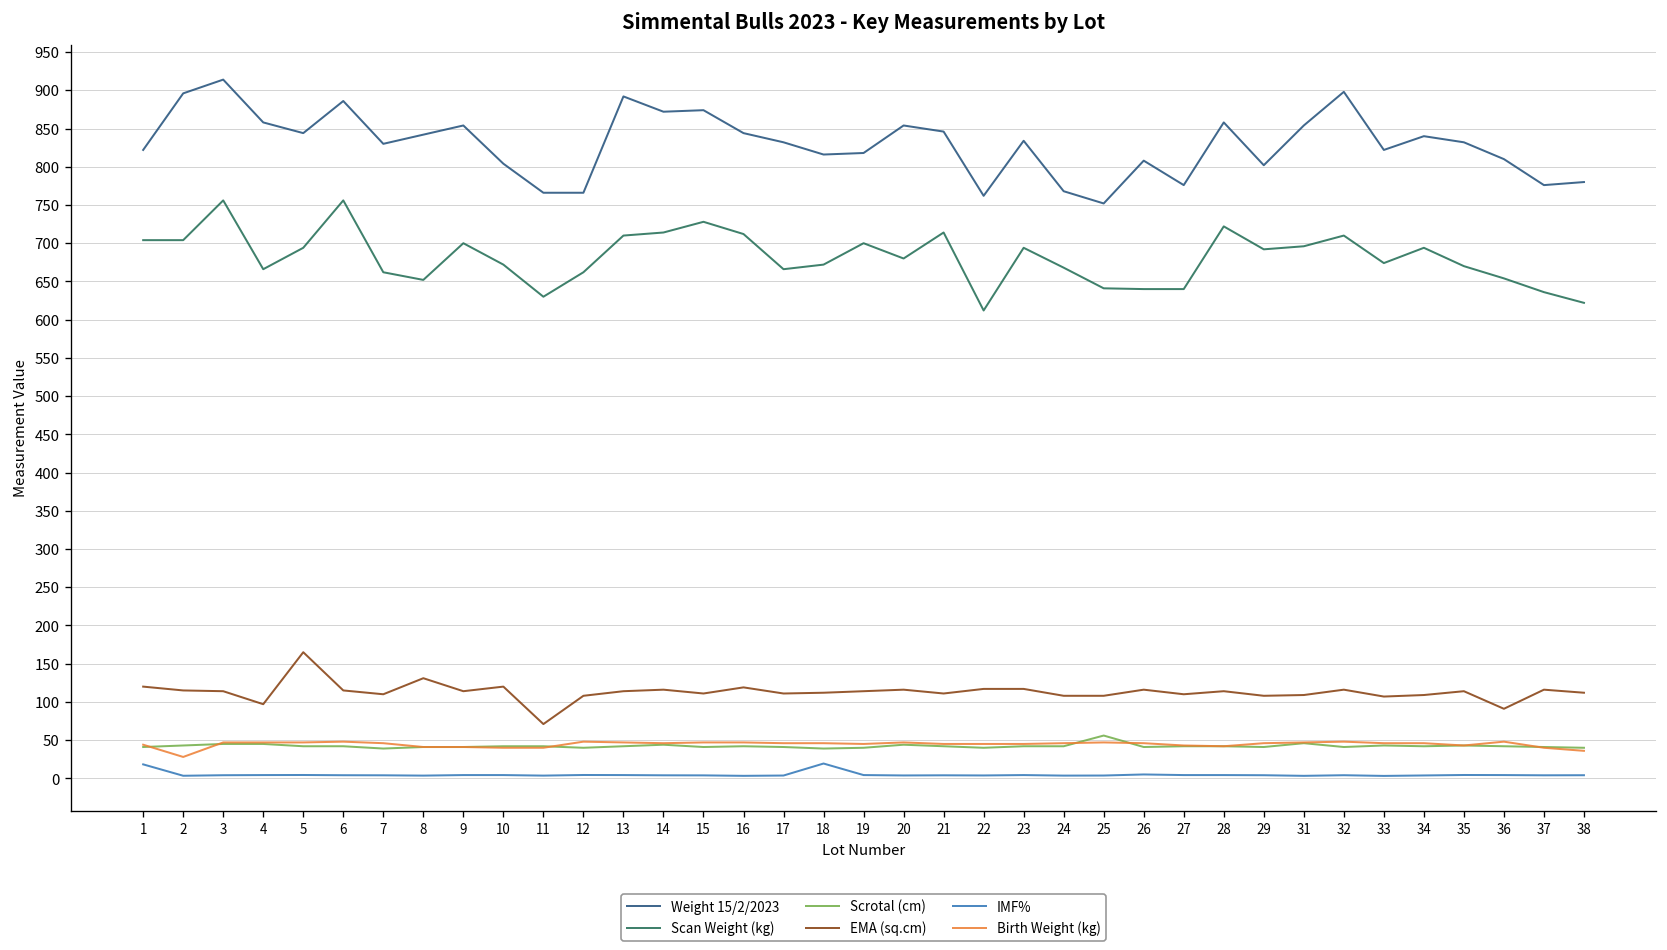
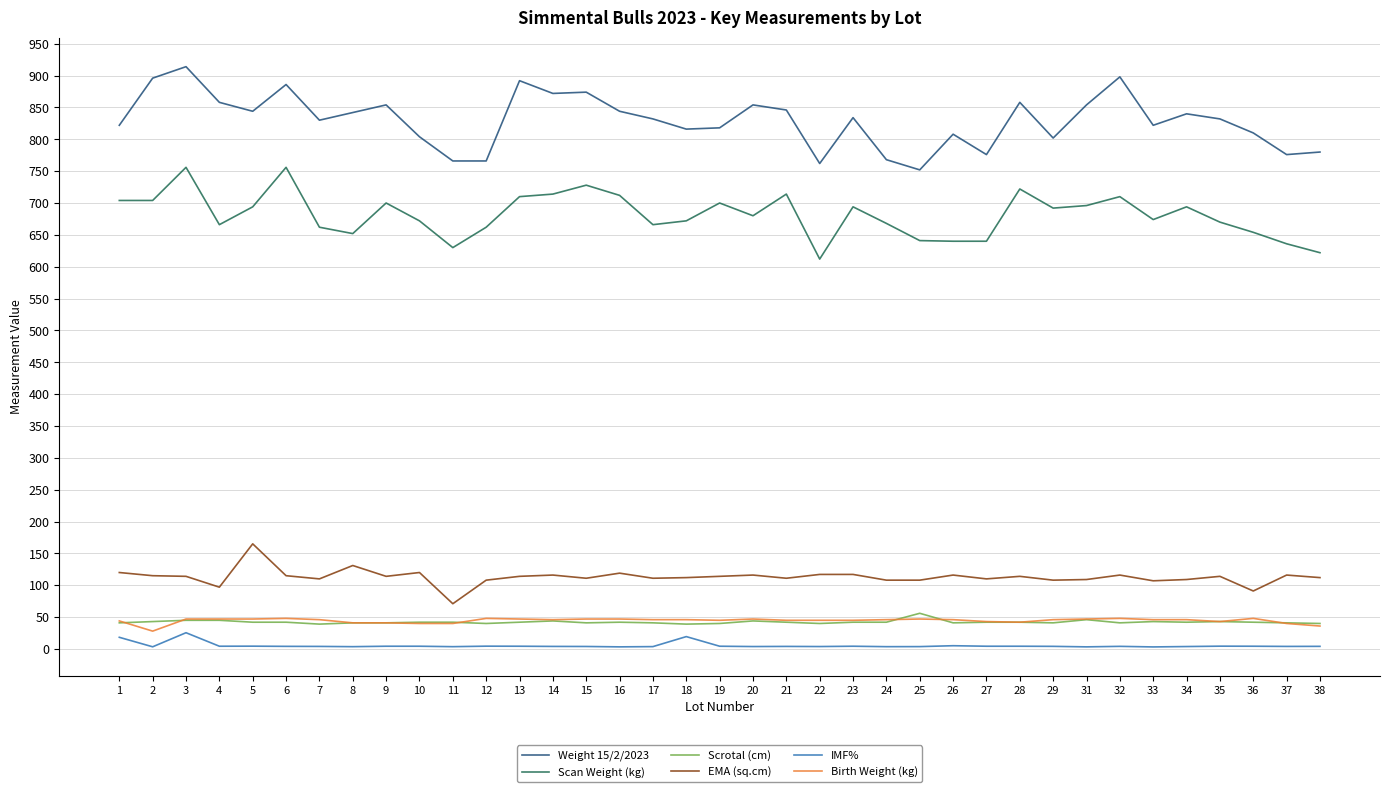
  {
    "Scrotal (cm)": {
      "2": 40,
      "5": 40,
      "6": 40,
      "7": 40,
      "12": 40,
      "13": 40,
      "15": 40,
      "16": 40,
      "17": 40,
      "18": 40,
      "19": 40,
      "22": 40,
      "25": 60,
      "26": 40,
      "29": 40,
      "32": 40,
      "36": 40,
      "38": 40
    },
    "EMA (sq.cm)": {
      "1": 120,
      "2": 120,
      "3": 110,
      "4": 100,
      "5": 170,
      "6": 120,
      "7": 110,
      "8": 130,
      "9": 110,
      "10": 120,
      "11": 70,
      "12": 110,
      "13": 110,
      "14": 120,
      "15": 110,
      "16": 120,
      "17": 110,
      "18": 110,
      "19": 110,
      "20": 120,
      "21": 110,
      "22": 120,
      "23": 120,
      "24": 110,
      "25": 110,
      "26": 120,
      "27": 110,
      "28": 110,
      "29": 110,
      "31": 110,
      "32": 120,
      "33": 110,
      "34": 110,
      "35": 110,
      "36": 90,
      "37": 120,
      "38": 110
    },
    "IMF%": {
      "1": 20,
      "2": 0,
-     "3": 0,
+     "3": 30,
      "4": 0,
      "5": 0,
      "6": 0,
      "7": 0,
      "8": 0,
      "9": 0,
      "10": 0,
      "11": 0,
      "12": 0,
      "13": 0,
      "14": 0,
      "15": 0,
      "16": 0,
      "17": 0,
      "18": 20,
      "19": 0,
      "20": 0,
      "21": 0,
      "22": 0,
      "23": 0,
      "24": 0,
      "25": 0,
      "26": 10,
      "27": 0,
      "28": 0,
      "29": 0,
      "31": 0,
      "32": 0,
      "33": 0,
      "34": 0,
      "35": 0,
      "36": 0,
      "37": 0,
      "38": 0
    },
    "Birth Weight (kg)": {
      "2": 30,
      "5": 50,
      "6": 50,
      "7": 50,
      "12": 50,
      "13": 50,
      "15": 50,
      "16": 50,
      "17": 50,
      "18": 50,
      "19": 50,
      "22": 50,
      "25": 50,
      "26": 50,
      "29": 50,
      "32": 50,
      "36": 50,
      "38": 40
    }
  }
